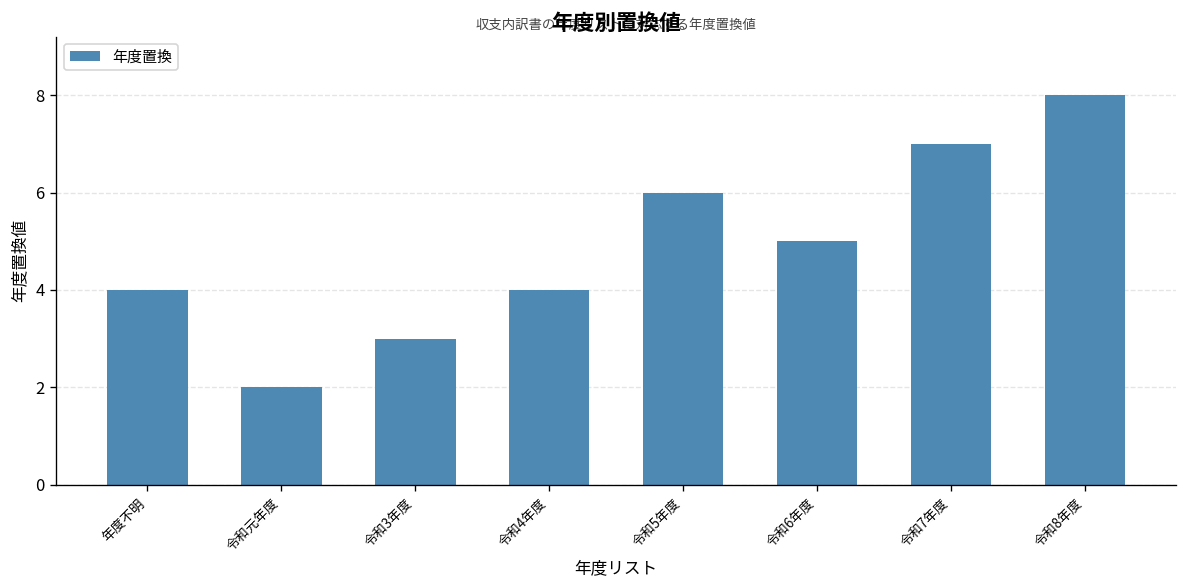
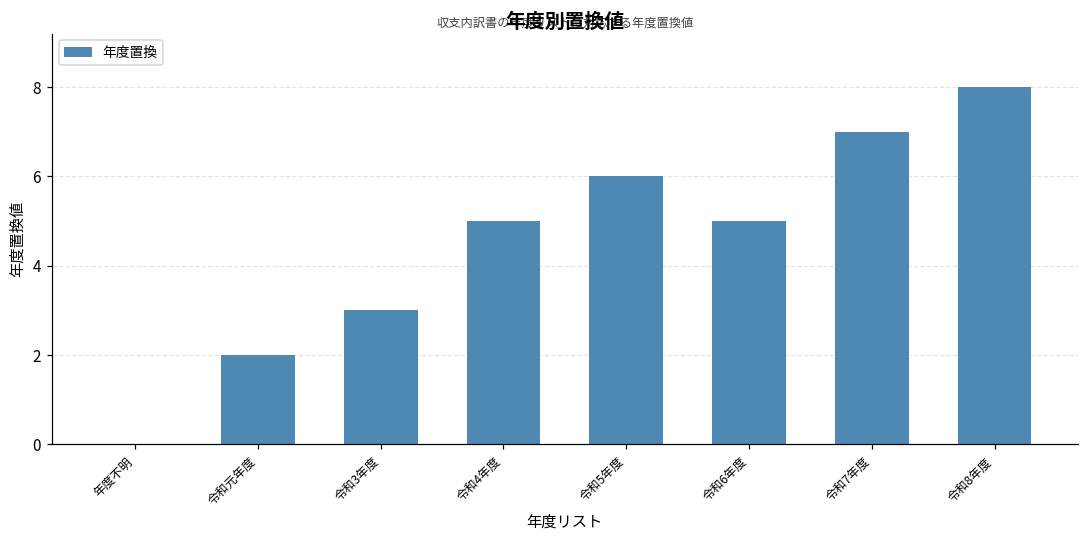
  {
-   "年度不明": 4,
+   "年度不明": 0,
    "令和元年度": 2,
    "令和3年度": 3,
-   "令和4年度": 4,
+   "令和4年度": 5,
    "令和5年度": 6,
    "令和6年度": 5,
    "令和7年度": 7,
    "令和8年度": 8
  }
